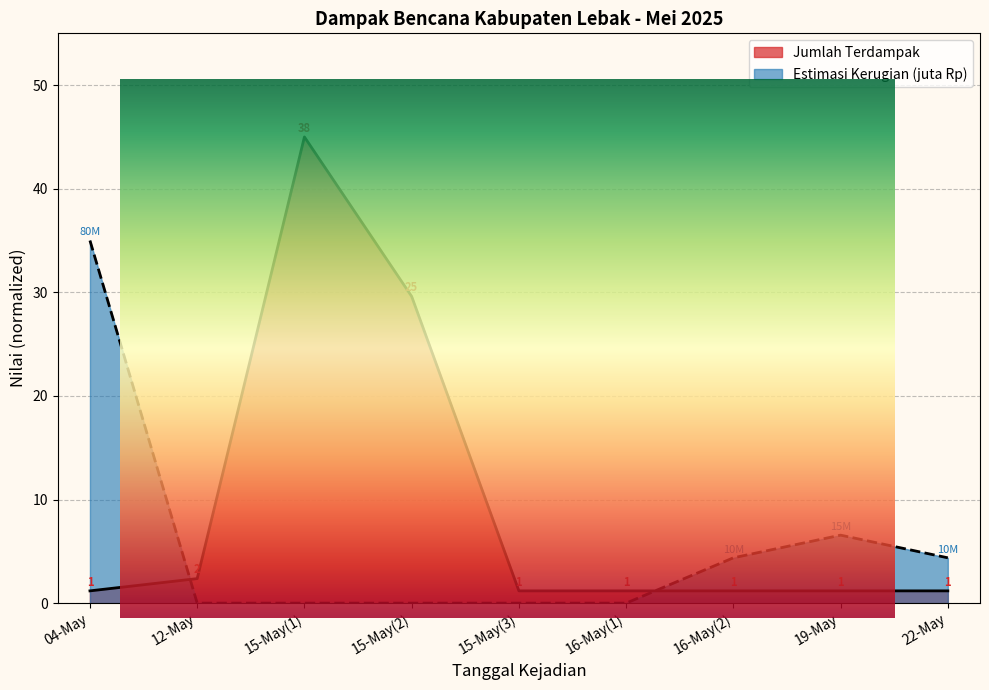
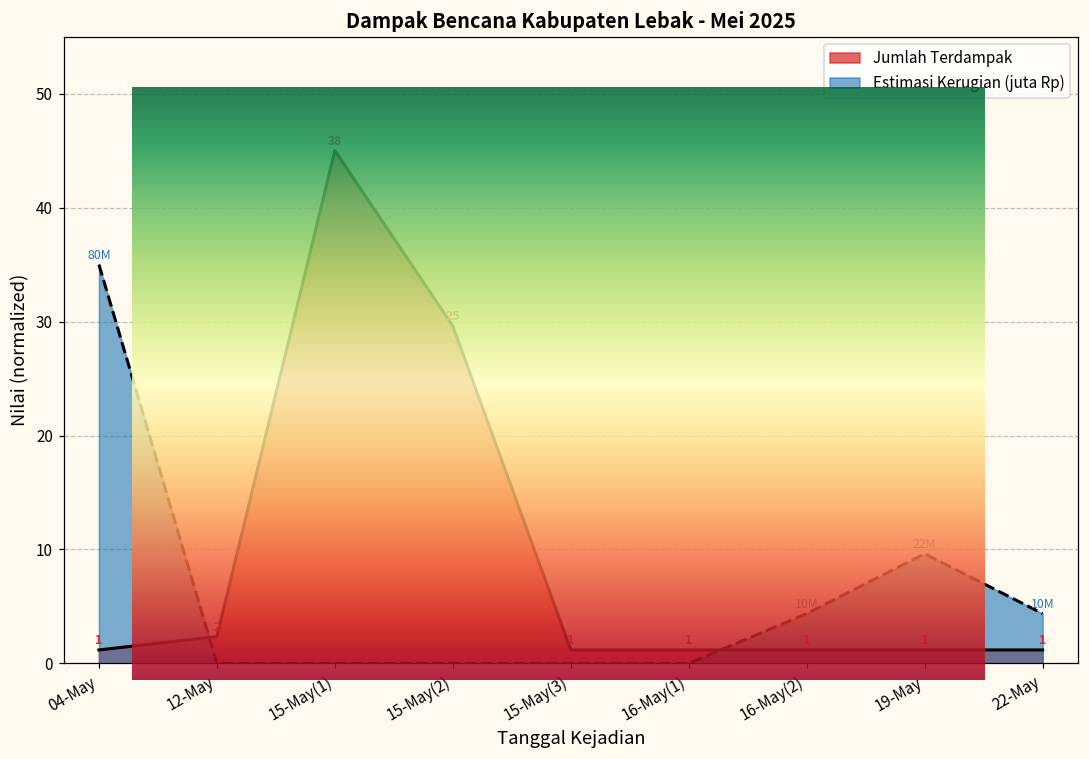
  {
    "Jumlah Terdampak": {
      "04-May": 1,
      "22-May": 1
    },
    "Estimasi Kerugian (juta Rp)": {
      "12-May": 0.0,
      "15-May(1)": 0.0,
      "15-May(2)": 0.0,
      "15-May(3)": 0.0,
      "16-May(1)": 0.0,
      "16-May(2)": 4.4,
-     "19-May": 6.6
+     "19-May": 9.6
    }
  }
